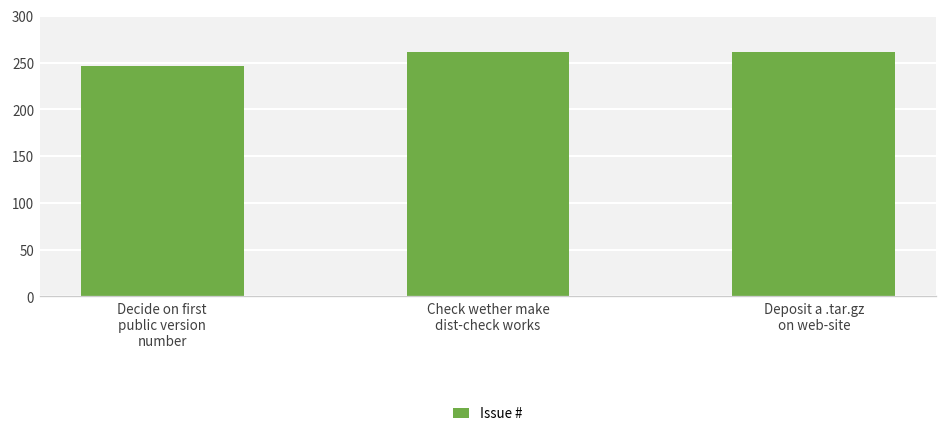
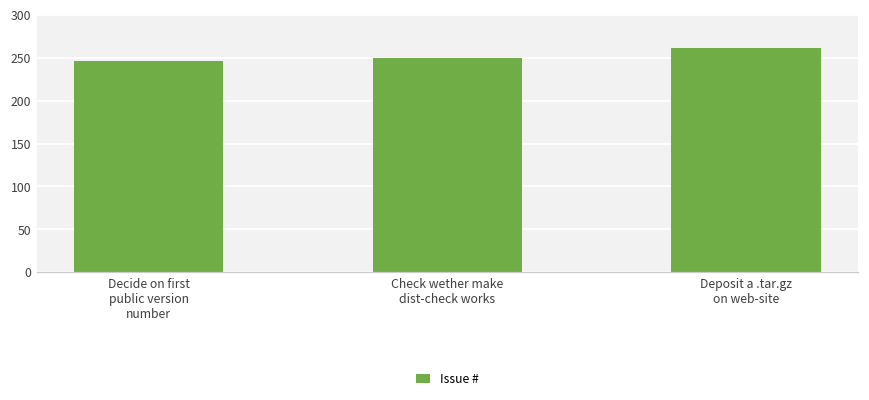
  {
    "Decide on first public version number": 250,
-   "Check wether make dist-check works": 260,
+   "Check wether make dist-check works": 250,
    "Deposit a .tar.gz on web-site": 260
  }
